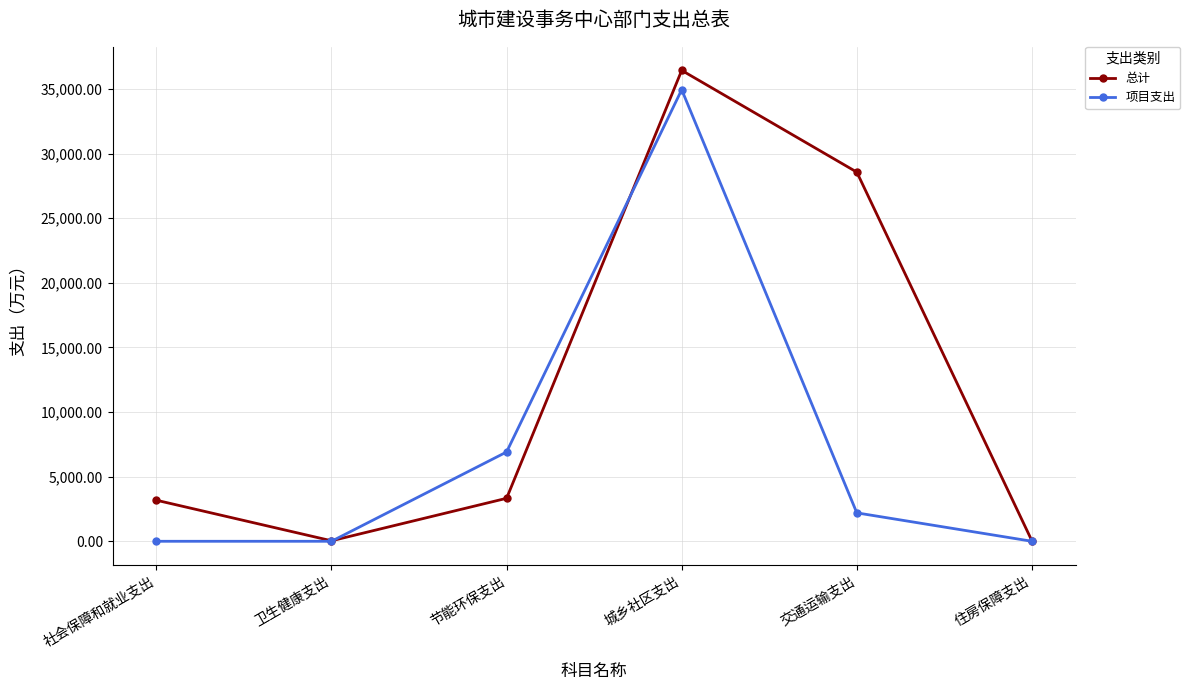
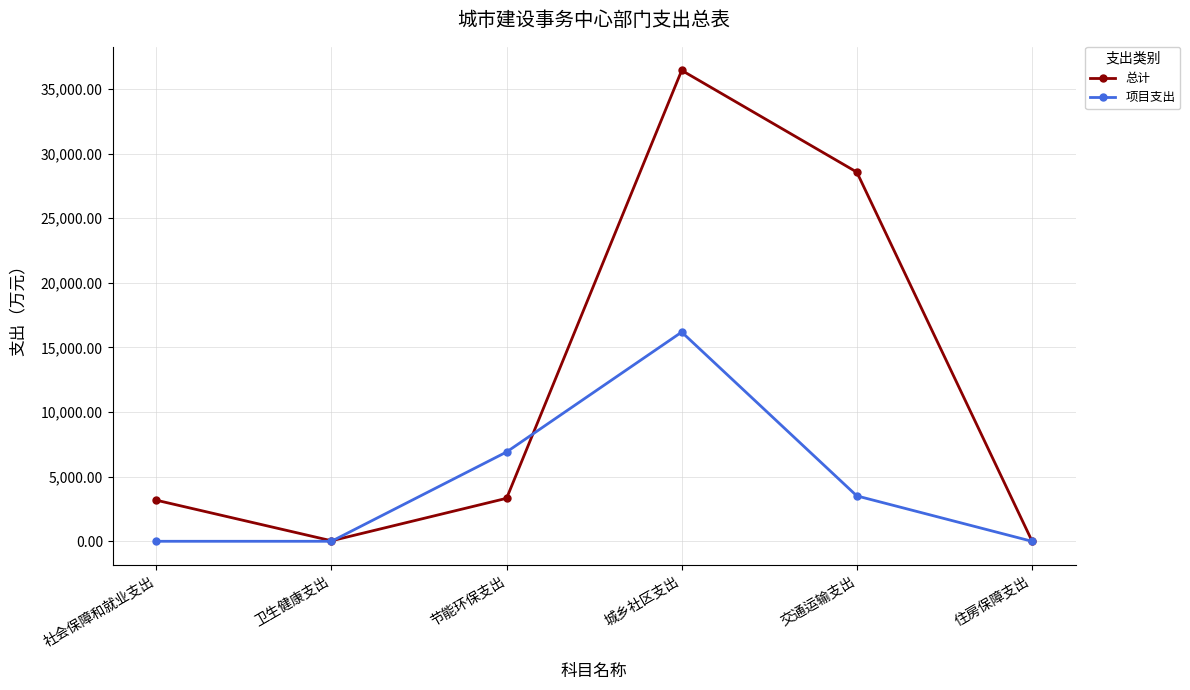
  {
    "总计": {
      "社会保障和就业支出": "3,200",
      "节能环保支出": "3,300",
      "城乡社区支出": "36,400",
      "交通运输支出": "28,600"
    },
    "项目支出": {
      "社会保障和就业支出": "0",
      "节能环保支出": "6,900",
-     "城乡社区支出": "34,900",
-     "交通运输支出": "2,200"
+     "城乡社区支出": "16,200",
+     "交通运输支出": "3,500"
    }
  }
